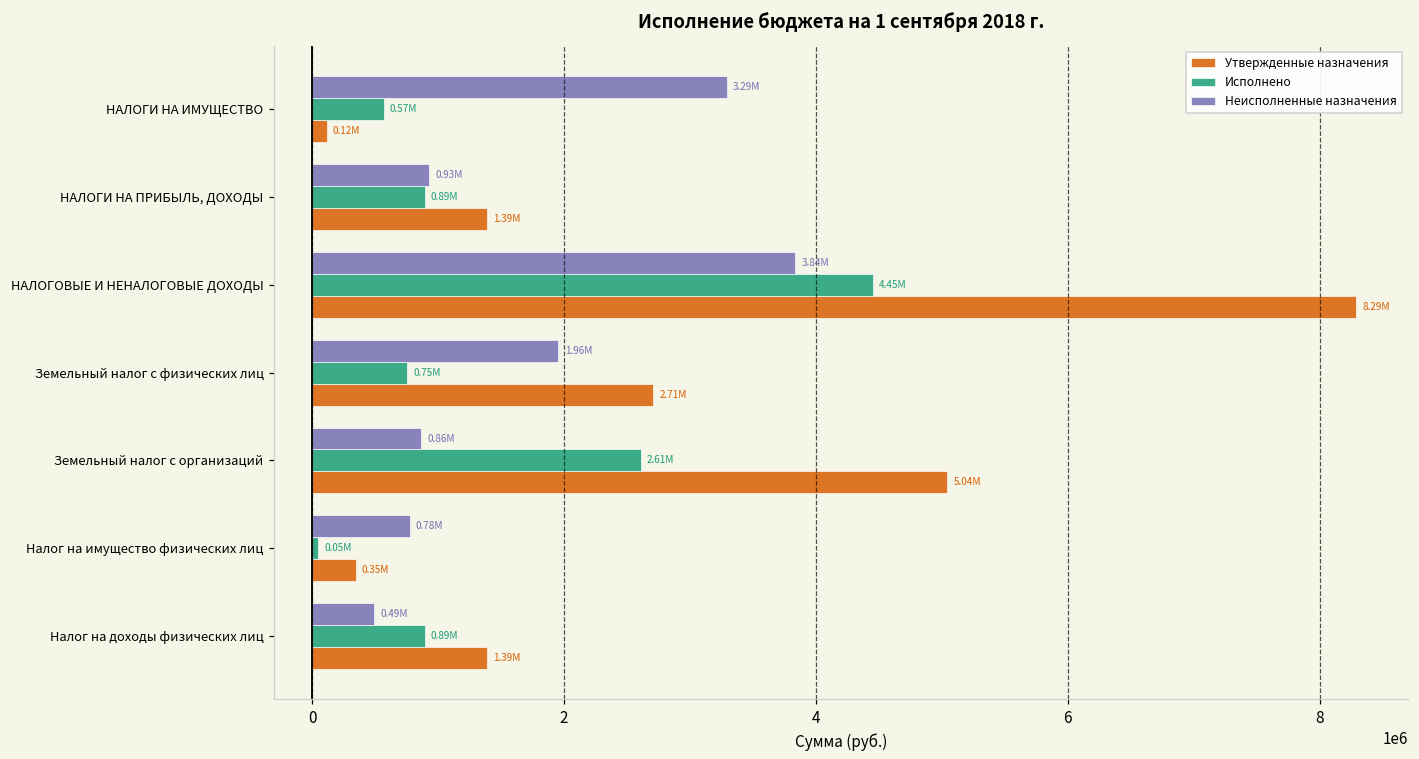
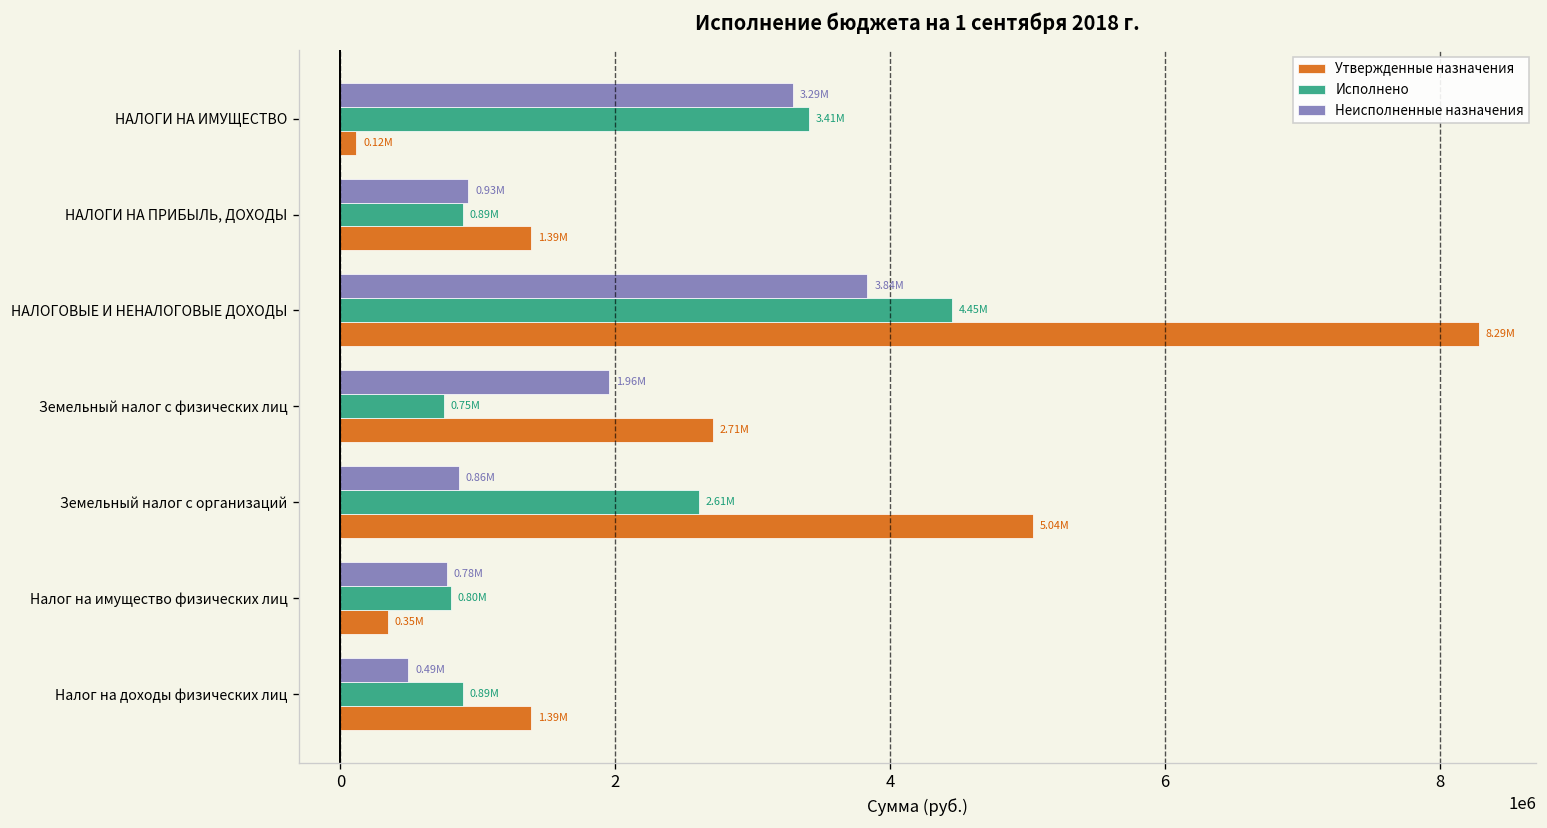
  {
    "Утвержденные назначения": {
      "НАЛОГИ НА ИМУЩЕСТВО": "0.12M",
      "НАЛОГИ НА ПРИБЫЛЬ, ДОХОДЫ": "1.39M",
      "НАЛОГОВЫЕ И НЕНАЛОГОВЫЕ ДОХОДЫ": "8.29M",
      "Земельный налог с физических лиц": "2.71M",
      "Земельный налог с организаций": "5.04M",
      "Налог на имущество физических лиц": "0.35M",
      "Налог на доходы физических лиц": "1.39M"
    },
    "Исполнено": {
-     "НАЛОГИ НА ИМУЩЕСТВО": "0.57M",
+     "НАЛОГИ НА ИМУЩЕСТВО": "3.41M",
      "НАЛОГИ НА ПРИБЫЛЬ, ДОХОДЫ": "0.89M",
      "НАЛОГОВЫЕ И НЕНАЛОГОВЫЕ ДОХОДЫ": "4.45M",
      "Земельный налог с физических лиц": "0.75M",
      "Земельный налог с организаций": "2.61M",
-     "Налог на имущество физических лиц": "0.05M",
+     "Налог на имущество физических лиц": "0.80M",
      "Налог на доходы физических лиц": "0.89M"
    },
    "Неисполненные назначения": {
      "НАЛОГИ НА ИМУЩЕСТВО": "3.29M",
      "НАЛОГИ НА ПРИБЫЛЬ, ДОХОДЫ": "0.93M",
      "НАЛОГОВЫЕ И НЕНАЛОГОВЫЕ ДОХОДЫ": "3.84M",
      "Земельный налог с физических лиц": "1.96M",
      "Земельный налог с организаций": "0.86M",
      "Налог на имущество физических лиц": "0.78M",
      "Налог на доходы физических лиц": "0.49M"
    }
  }
